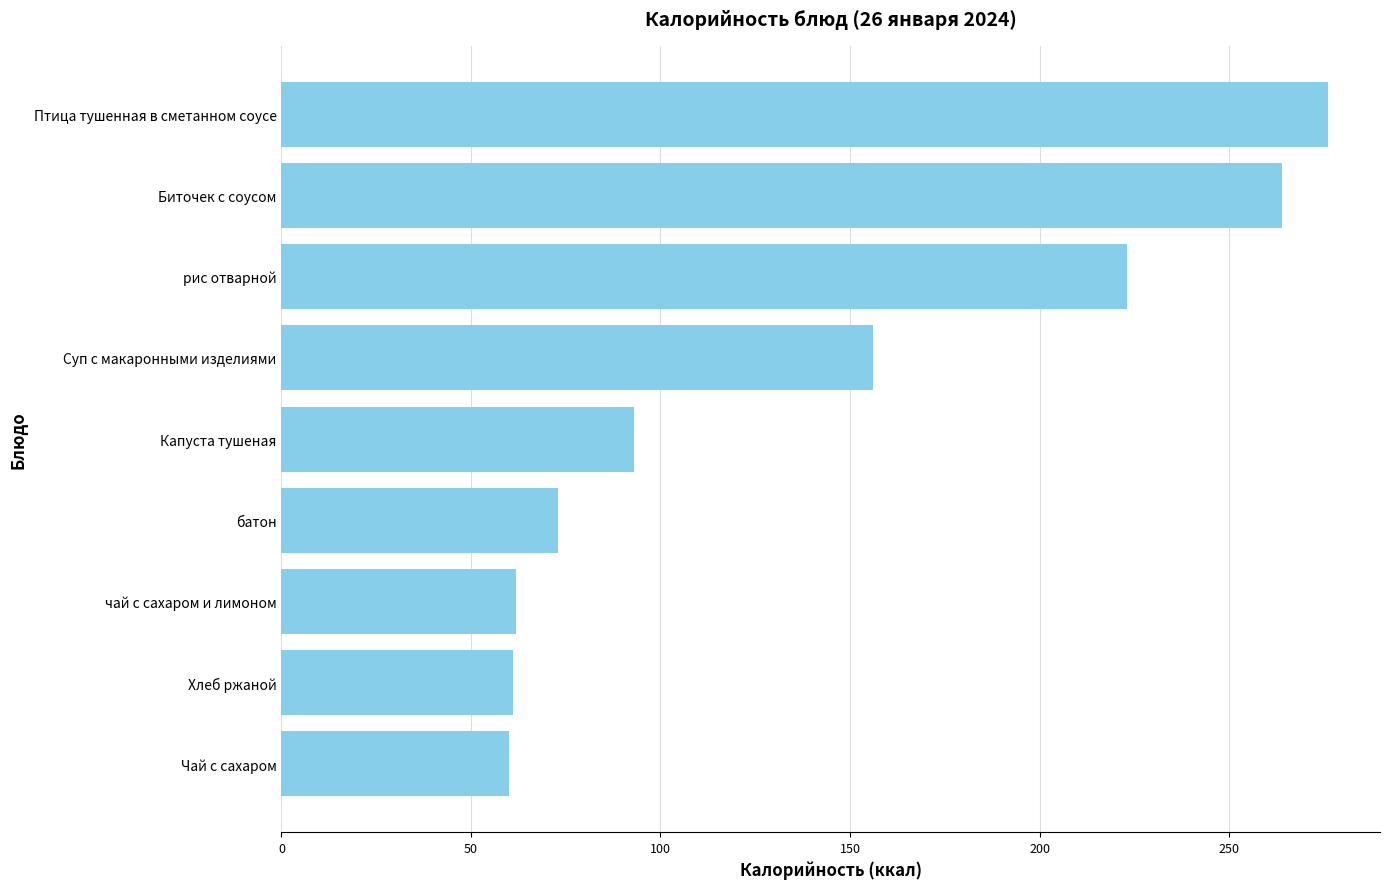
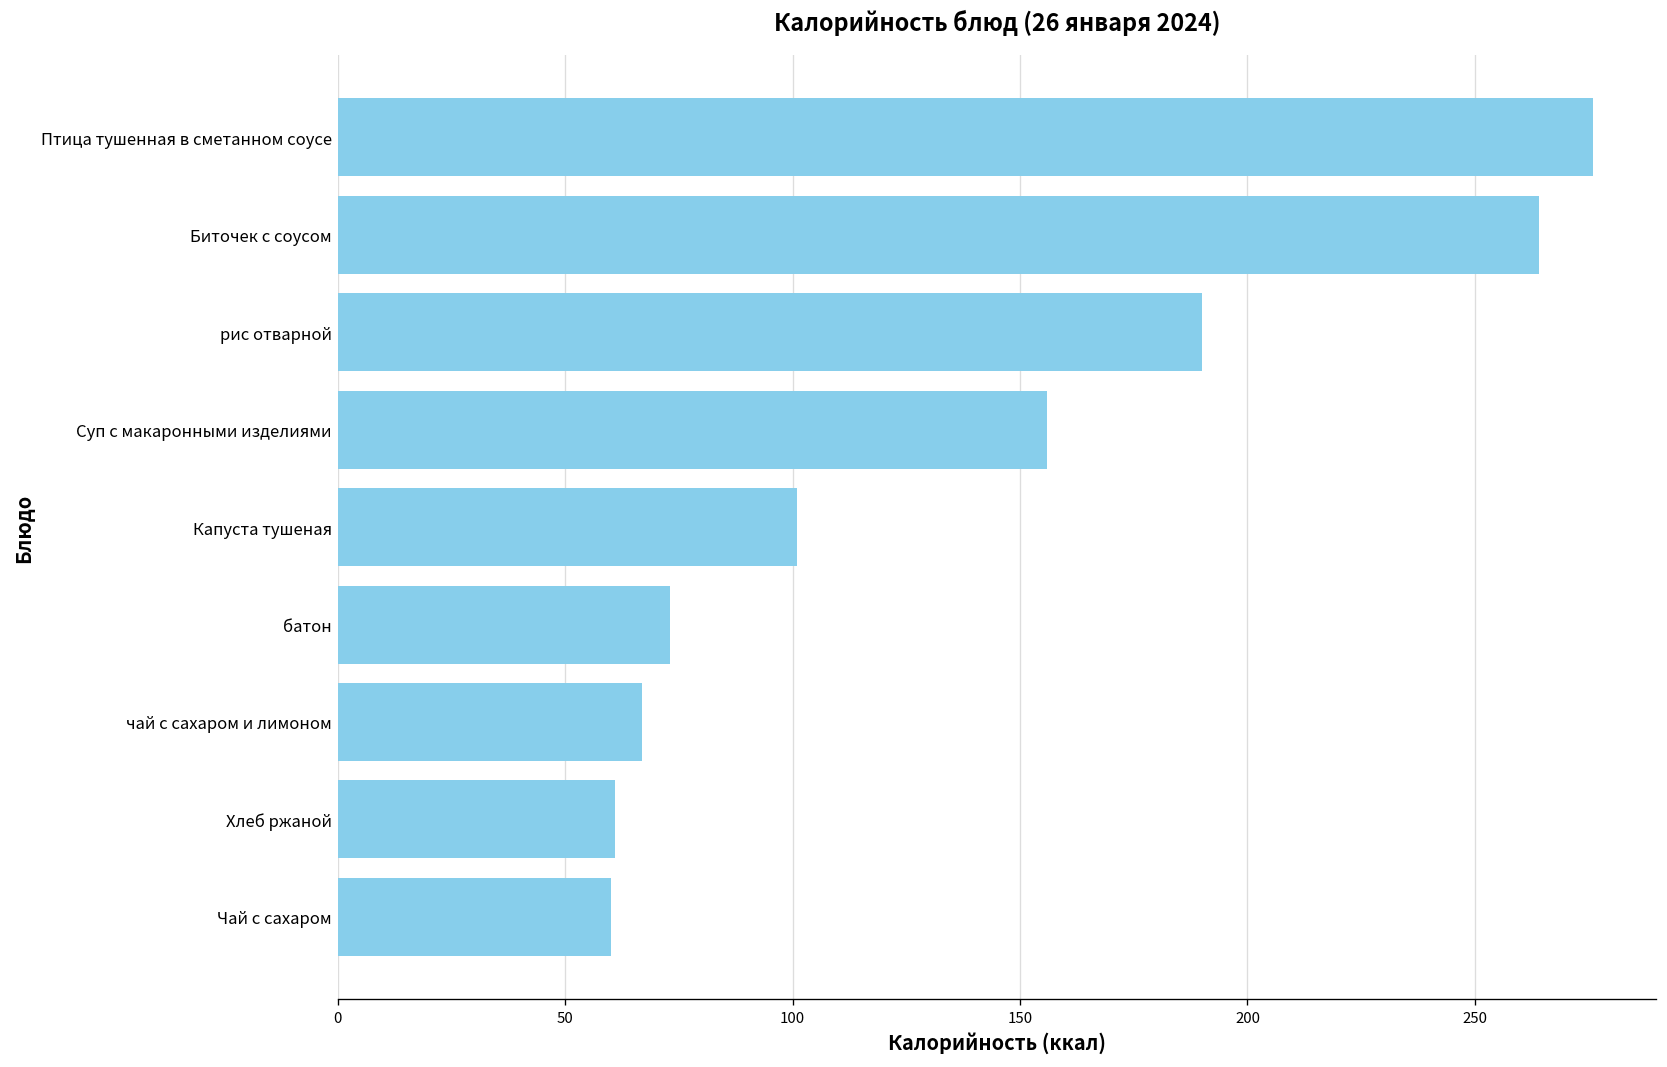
  {
    "Птица тушенная в сметанном соусе": 276,
    "Биточек с соусом": 264,
-   "рис отварной": 223,
+   "рис отварной": 190,
    "Суп с макаронными изделиями": 156,
-   "Капуста тушеная": 93,
+   "Капуста тушеная": 101,
    "батон": 73,
-   "чай с сахаром и лимоном": 62,
+   "чай с сахаром и лимоном": 67,
    "Хлеб ржаной": 61,
    "Чай с сахаром": 60
  }
